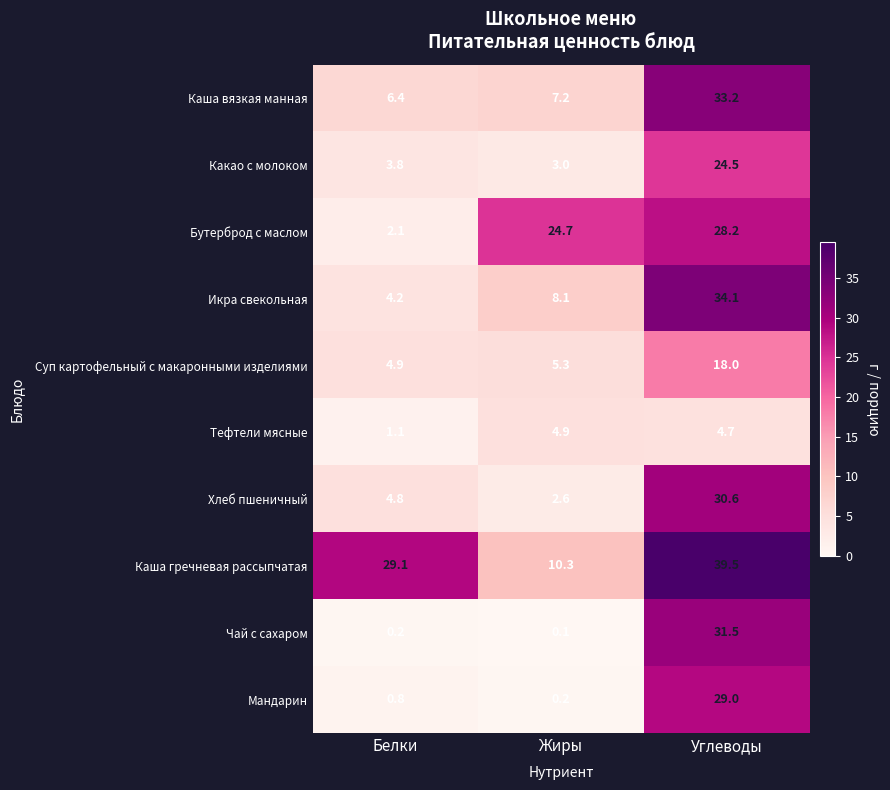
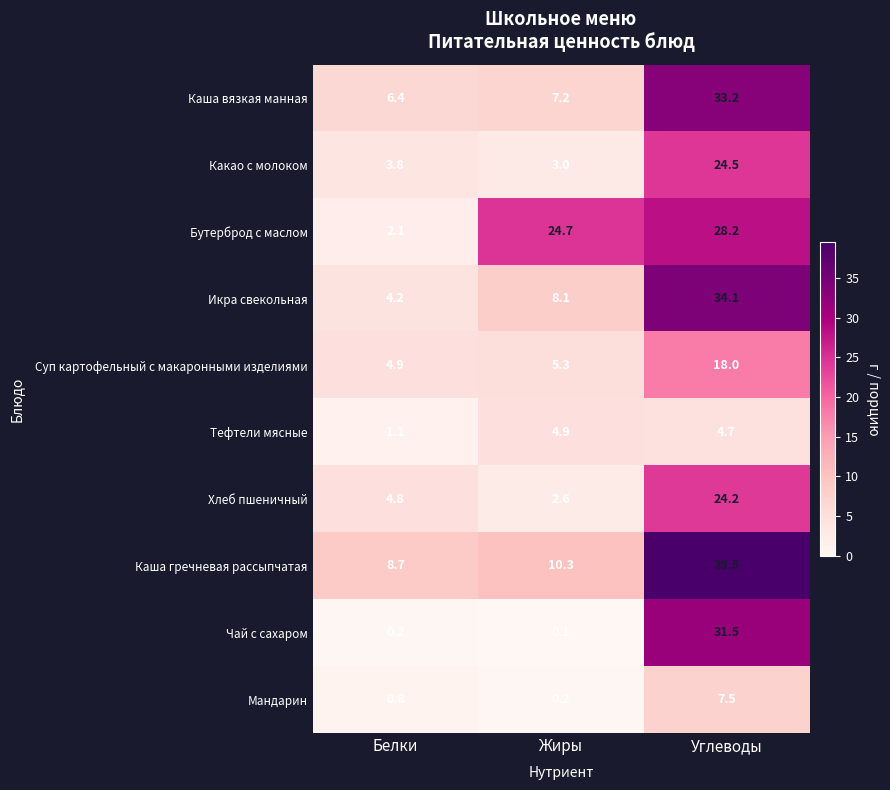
  {
    "Каша вязкая манная": {
      "Углеводы": 33.2
    },
    "Какао с молоком": {
      "Углеводы": 24.5
    },
    "Бутерброд с маслом": {
      "Жиры": 24.7,
      "Углеводы": 28.2
    },
    "Икра свекольная": {
      "Жиры": 8.1,
      "Углеводы": 34.1
    },
    "Суп картофельный с макаронными изделиями": {
      "Углеводы": 18.0
    },
    "Хлеб пшеничный": {
-     "Углеводы": 30.6
+     "Углеводы": 24.2
    },
    "Каша гречневая рассыпчатая": {
-     "Белки": 29.1,
+     "Белки": 8.7,
      "Жиры": 10.3,
      "Углеводы": 39.5
    },
    "Чай с сахаром": {
      "Углеводы": 31.5
    },
    "Мандарин": {
-     "Углеводы": 29.0
+     "Углеводы": 7.5
    }
  }
